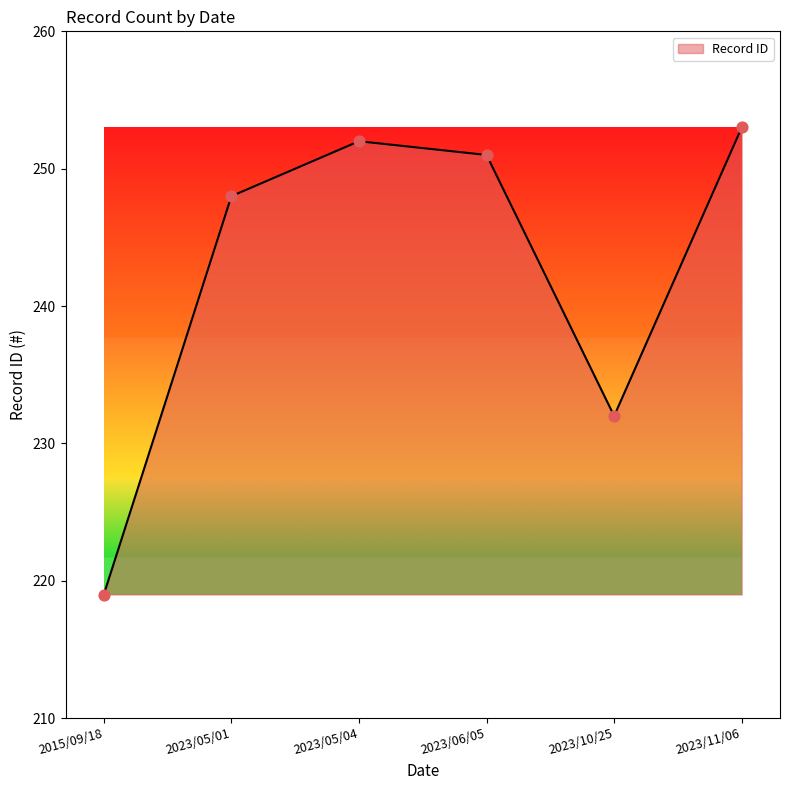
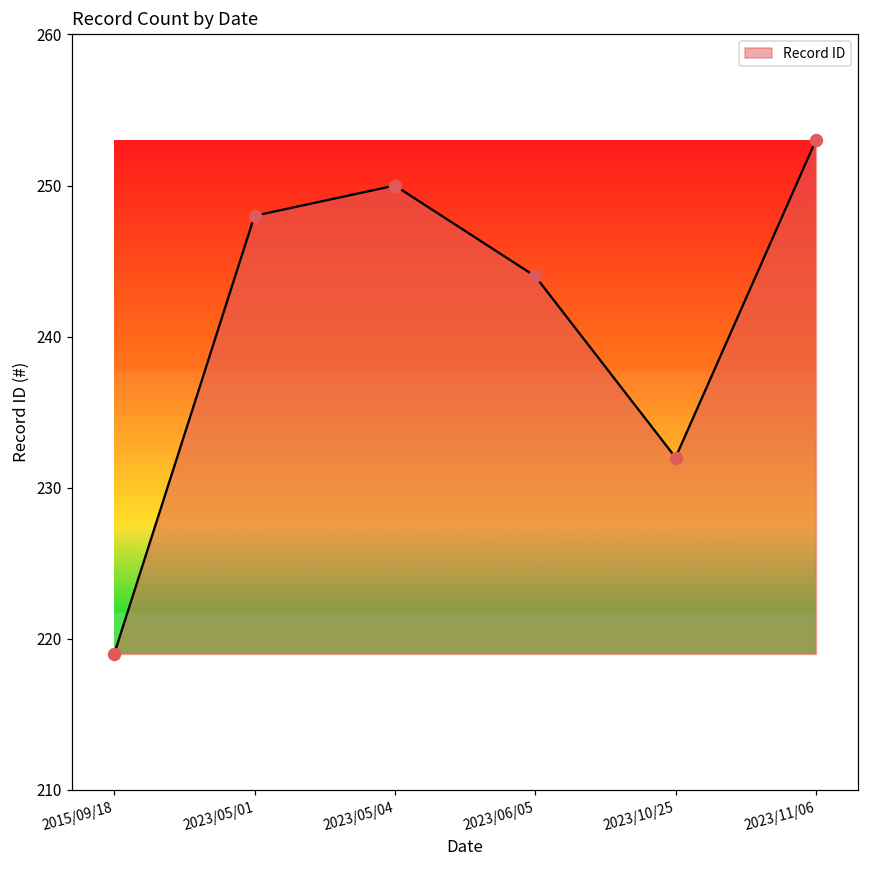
  {
    "2015/09/18": 219,
    "2023/05/01": 248,
-   "2023/05/04": 252,
-   "2023/06/05": 251,
+   "2023/05/04": 250,
+   "2023/06/05": 244,
    "2023/10/25": 232,
    "2023/11/06": 253
  }
